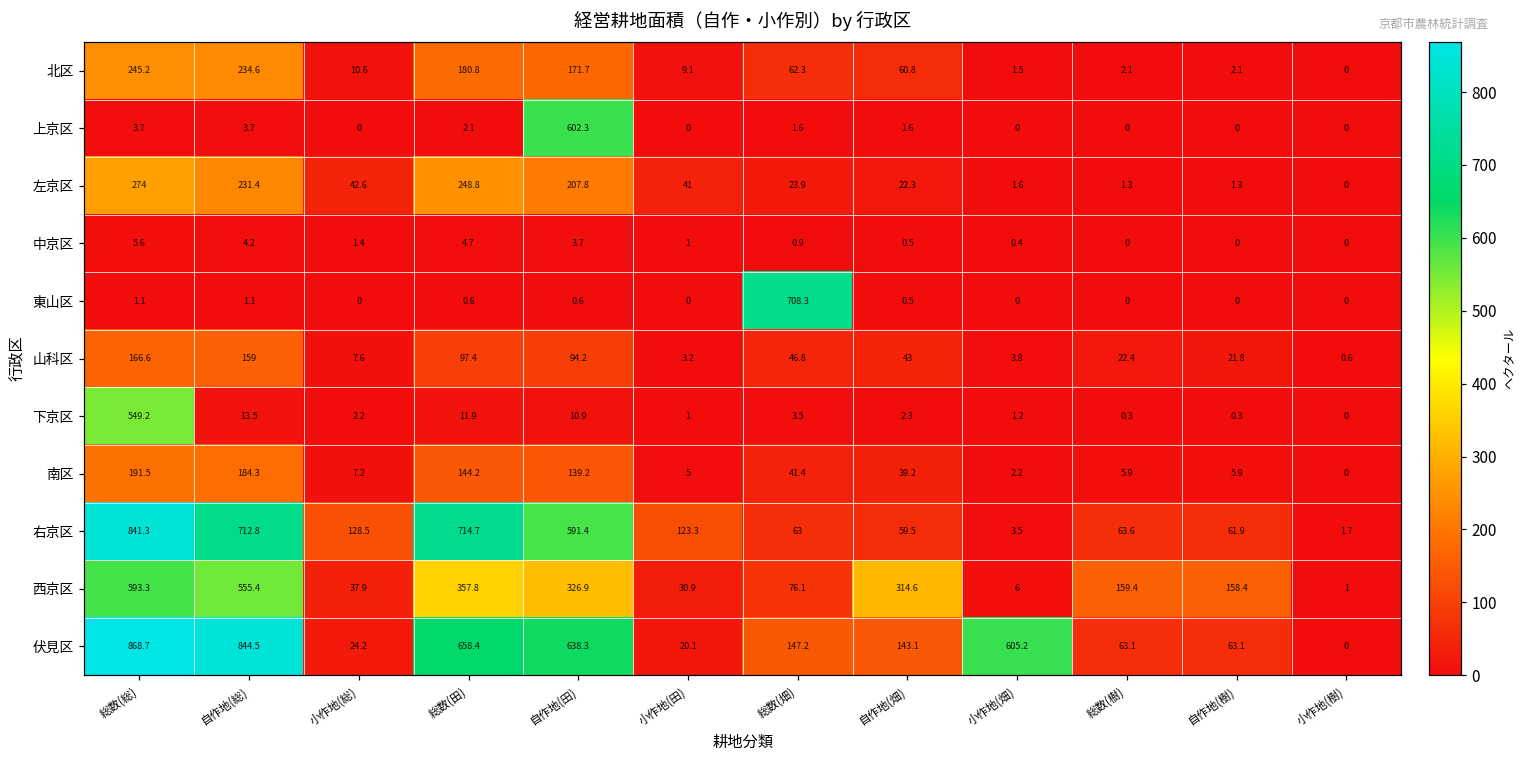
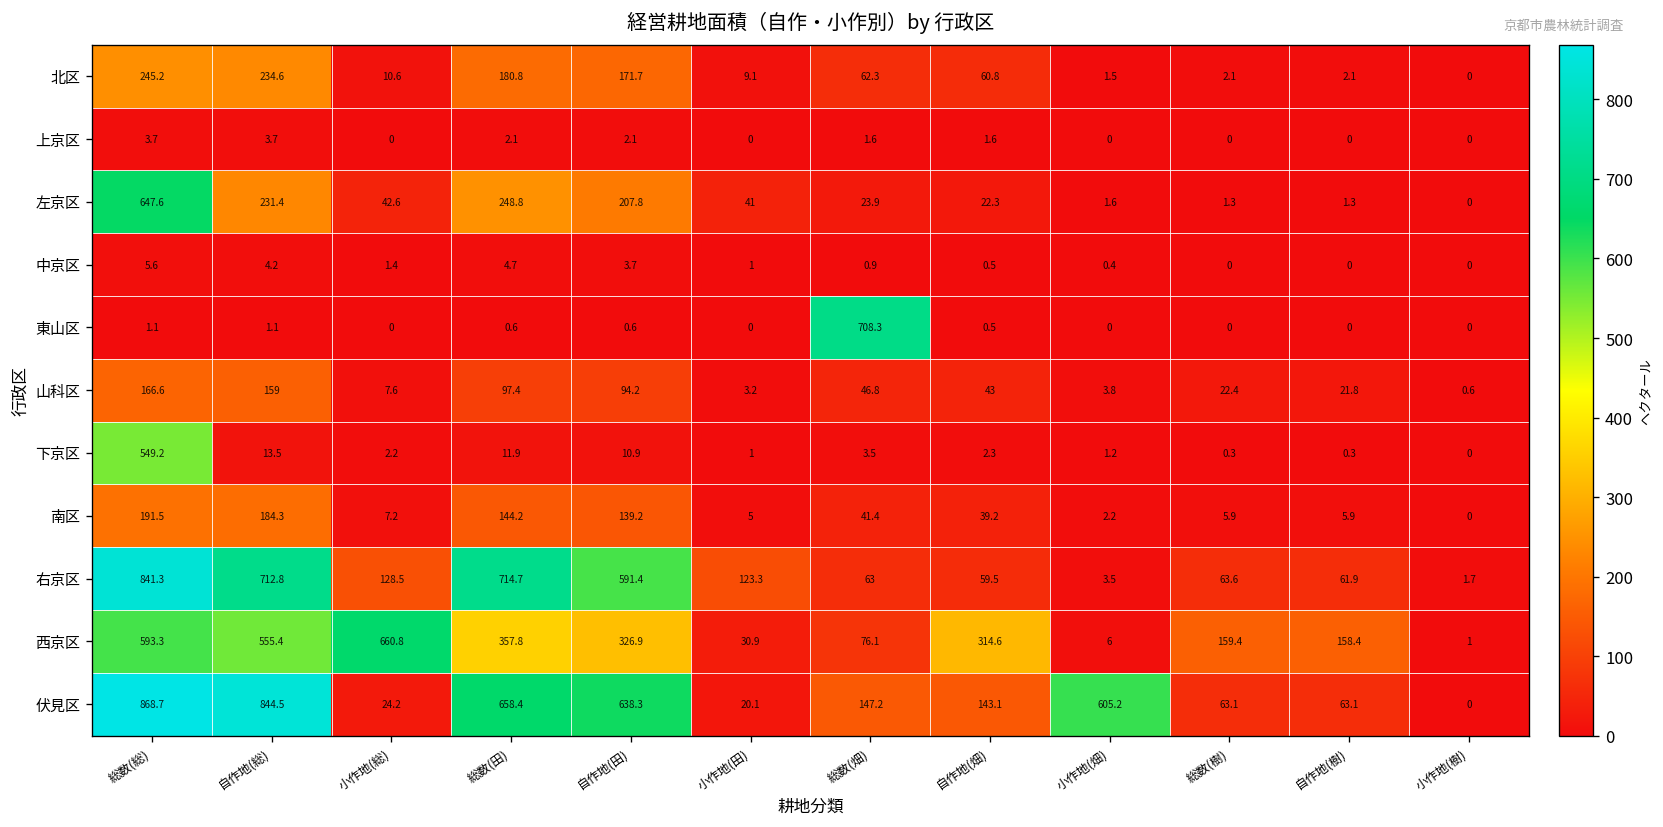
  {
    "北区": {
      "総数(総)": 245.2,
      "自作地(総)": 234.6,
      "小作地(総)": 10.6,
      "総数(田)": 180.8,
      "自作地(田)": 171.7,
      "小作地(田)": 9.1,
      "総数(畑)": 62.3,
      "自作地(畑)": 60.8,
      "小作地(畑)": 1.5,
      "総数(樹)": 2.1,
      "自作地(樹)": 2.1,
      "小作地(樹)": 0
    },
    "上京区": {
      "総数(総)": 3.7,
      "自作地(総)": 3.7,
      "小作地(総)": 0,
      "総数(田)": 2.1,
-     "自作地(田)": 602.3,
+     "自作地(田)": 2.1,
      "小作地(田)": 0,
      "総数(畑)": 1.6,
      "自作地(畑)": 1.6,
      "小作地(畑)": 0,
      "総数(樹)": 0,
      "自作地(樹)": 0,
      "小作地(樹)": 0
    },
    "左京区": {
-     "総数(総)": 274,
+     "総数(総)": 647.6,
      "自作地(総)": 231.4,
      "小作地(総)": 42.6,
      "総数(田)": 248.8,
      "自作地(田)": 207.8,
      "小作地(田)": 41,
      "総数(畑)": 23.9,
      "自作地(畑)": 22.3,
      "小作地(畑)": 1.6,
      "総数(樹)": 1.3,
      "自作地(樹)": 1.3,
      "小作地(樹)": 0
    },
    "中京区": {
      "総数(総)": 5.6,
      "自作地(総)": 4.2,
      "小作地(総)": 1.4,
      "総数(田)": 4.7,
      "自作地(田)": 3.7,
      "小作地(田)": 1,
      "総数(畑)": 0.9,
      "自作地(畑)": 0.5,
      "小作地(畑)": 0.4,
      "総数(樹)": 0,
      "自作地(樹)": 0,
      "小作地(樹)": 0
    },
    "東山区": {
      "総数(総)": 1.1,
      "自作地(総)": 1.1,
      "小作地(総)": 0,
      "総数(田)": 0.6,
      "自作地(田)": 0.6,
      "小作地(田)": 0,
      "総数(畑)": 708.3,
      "自作地(畑)": 0.5,
      "小作地(畑)": 0,
      "総数(樹)": 0,
      "自作地(樹)": 0,
      "小作地(樹)": 0
    },
    "山科区": {
      "総数(総)": 166.6,
      "自作地(総)": 159,
      "小作地(総)": 7.6,
      "総数(田)": 97.4,
      "自作地(田)": 94.2,
      "小作地(田)": 3.2,
      "総数(畑)": 46.8,
      "自作地(畑)": 43,
      "小作地(畑)": 3.8,
      "総数(樹)": 22.4,
      "自作地(樹)": 21.8,
      "小作地(樹)": 0.6
    },
    "下京区": {
      "総数(総)": 549.2,
      "自作地(総)": 13.5,
      "小作地(総)": 2.2,
      "総数(田)": 11.9,
      "自作地(田)": 10.9,
      "小作地(田)": 1,
      "総数(畑)": 3.5,
      "自作地(畑)": 2.3,
      "小作地(畑)": 1.2,
      "総数(樹)": 0.3,
      "自作地(樹)": 0.3,
      "小作地(樹)": 0
    },
    "南区": {
      "総数(総)": 191.5,
      "自作地(総)": 184.3,
      "小作地(総)": 7.2,
      "総数(田)": 144.2,
      "自作地(田)": 139.2,
      "小作地(田)": 5,
      "総数(畑)": 41.4,
      "自作地(畑)": 39.2,
      "小作地(畑)": 2.2,
      "総数(樹)": 5.9,
      "自作地(樹)": 5.9,
      "小作地(樹)": 0
    },
    "右京区": {
      "総数(総)": 841.3,
      "自作地(総)": 712.8,
      "小作地(総)": 128.5,
      "総数(田)": 714.7,
      "自作地(田)": 591.4,
      "小作地(田)": 123.3,
      "総数(畑)": 63,
      "自作地(畑)": 59.5,
      "小作地(畑)": 3.5,
      "総数(樹)": 63.6,
      "自作地(樹)": 61.9,
      "小作地(樹)": 1.7
    },
    "西京区": {
      "総数(総)": 593.3,
      "自作地(総)": 555.4,
-     "小作地(総)": 37.9,
+     "小作地(総)": 660.8,
      "総数(田)": 357.8,
      "自作地(田)": 326.9,
      "小作地(田)": 30.9,
      "総数(畑)": 76.1,
      "自作地(畑)": 314.6,
      "小作地(畑)": 6,
      "総数(樹)": 159.4,
      "自作地(樹)": 158.4,
      "小作地(樹)": 1
    },
    "伏見区": {
      "総数(総)": 868.7,
      "自作地(総)": 844.5,
      "小作地(総)": 24.2,
      "総数(田)": 658.4,
      "自作地(田)": 638.3,
      "小作地(田)": 20.1,
      "総数(畑)": 147.2,
      "自作地(畑)": 143.1,
      "小作地(畑)": 605.2,
      "総数(樹)": 63.1,
      "自作地(樹)": 63.1,
      "小作地(樹)": 0
    }
  }
